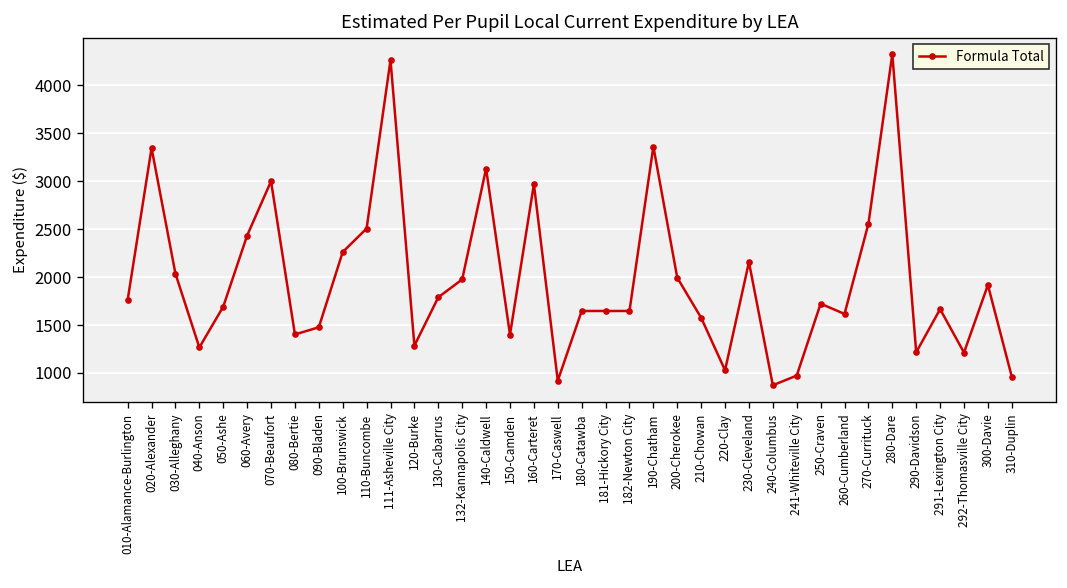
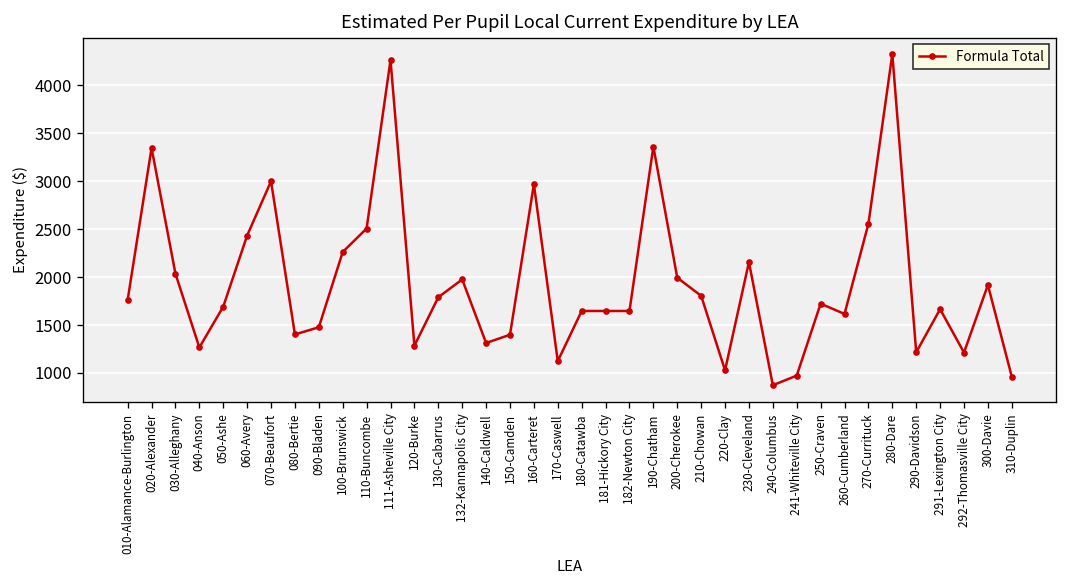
  {
    "010-Alamance-Burlington": 1800,
    "020-Alexander": 3300,
    "030-Alleghany": 2000,
    "040-Anson": 1300,
    "050-Ashe": 1700,
    "060-Avery": 2400,
    "070-Beaufort": 3000,
    "080-Bertie": 1400,
    "090-Bladen": 1500,
    "100-Brunswick": 2300,
    "110-Buncombe": 2500,
    "111-Asheville City": 4300,
    "120-Burke": 1300,
    "130-Cabarrus": 1800,
    "132-Kannapolis City": 2000,
-   "140-Caldwell": 3100,
+   "140-Caldwell": 1300,
    "150-Camden": 1400,
    "160-Carteret": 3000,
-   "170-Caswell": 900,
+   "170-Caswell": 1100,
    "180-Catawba": 1600,
    "181-Hickory City": 1600,
    "182-Newton City": 1600,
    "190-Chatham": 3400,
    "200-Cherokee": 2000,
-   "210-Chowan": 1600,
+   "210-Chowan": 1800,
    "220-Clay": 1000,
    "230-Cleveland": 2200,
    "240-Columbus": 900,
    "241-Whiteville City": 1000,
    "250-Craven": 1700,
    "260-Cumberland": 1600,
    "270-Currituck": 2600,
    "280-Dare": 4300,
    "290-Davidson": 1200,
    "291-Lexington City": 1700,
    "292-Thomasville City": 1200,
    "300-Davie": 1900,
    "310-Duplin": 1000
  }
